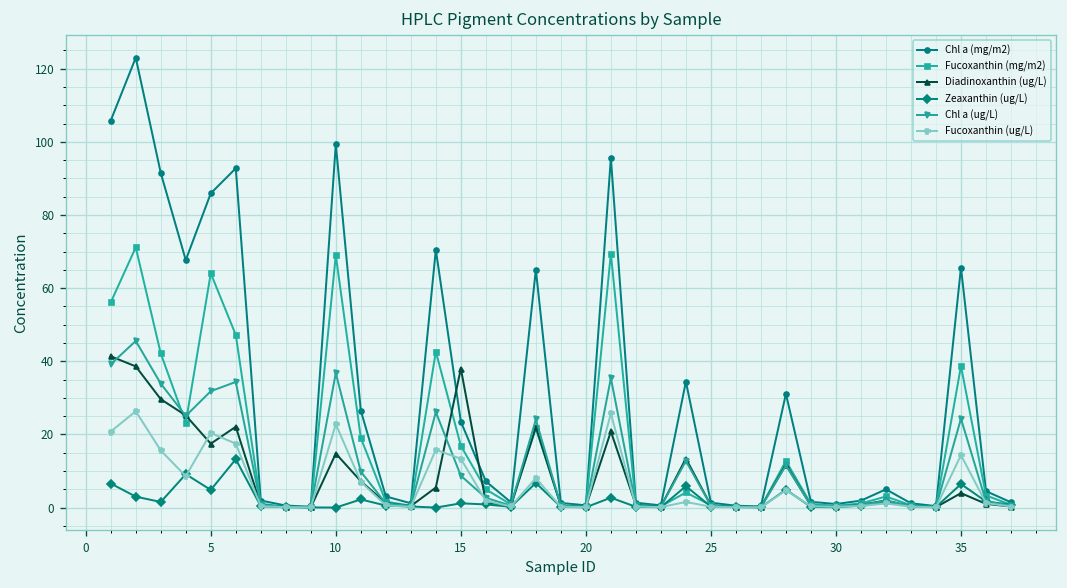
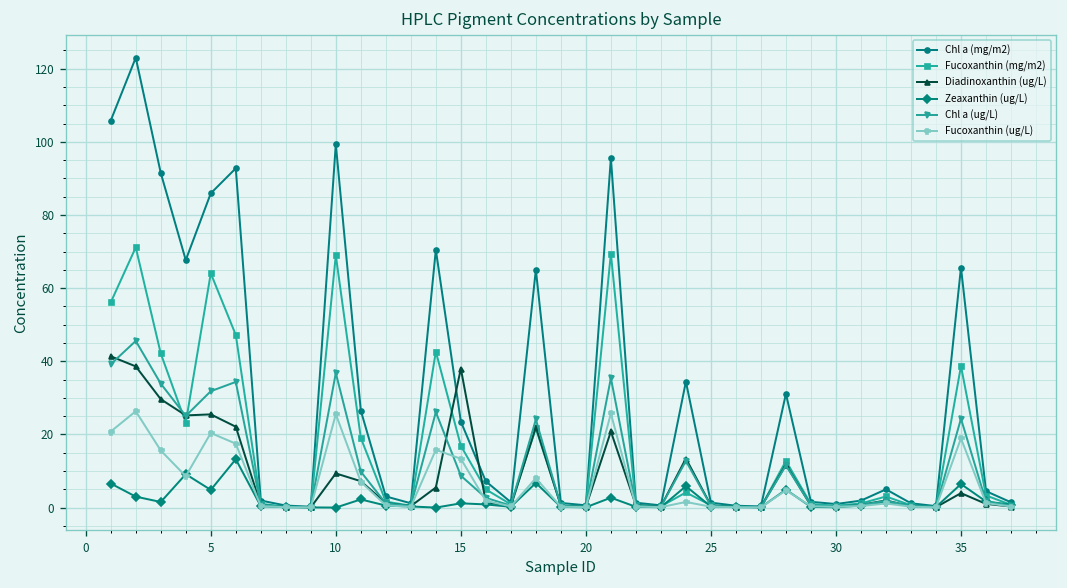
  {
    "Diadinoxanthin (ug/L)": {
-     "5": 17,
-     "10": 15,
+     "5": 25,
+     "10": 9,
      "15": 38,
      "35": 4
    },
    "Fucoxanthin (ug/L)": {
      "5": 20,
-     "10": 23,
+     "10": 26,
      "15": 13,
-     "35": 14
+     "35": 19
    }
  }
